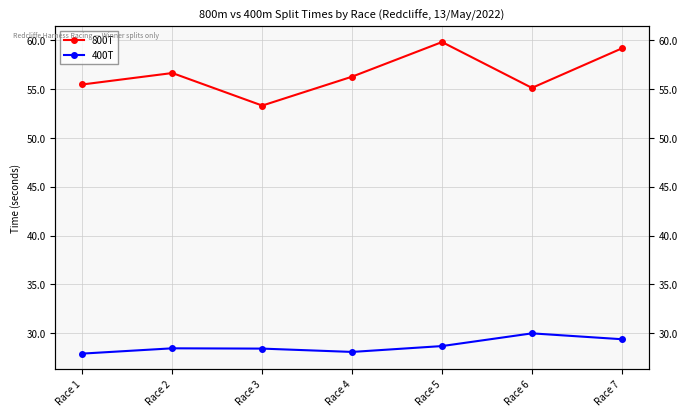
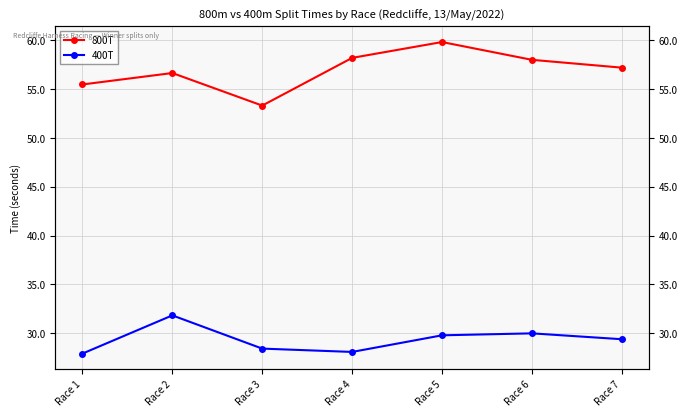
  {
    "800T": {
      "Race 1": 55,
      "Race 2": 57,
      "Race 3": 53,
-     "Race 4": 56,
+     "Race 4": 58,
      "Race 5": 60,
-     "Race 6": 55,
-     "Race 7": 59
+     "Race 6": 58,
+     "Race 7": 57
    },
    "400T": {
      "Race 1": 28,
-     "Race 2": 28,
+     "Race 2": 32,
      "Race 3": 28,
      "Race 4": 28,
-     "Race 5": 29,
+     "Race 5": 30,
      "Race 6": 30,
      "Race 7": 29
    }
  }
